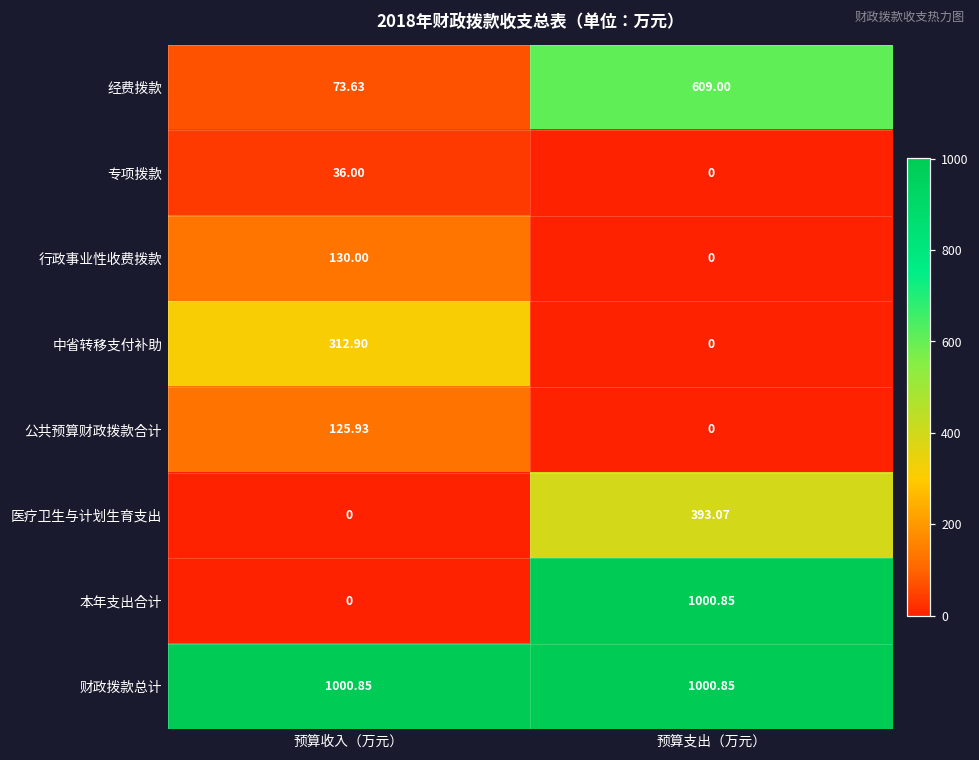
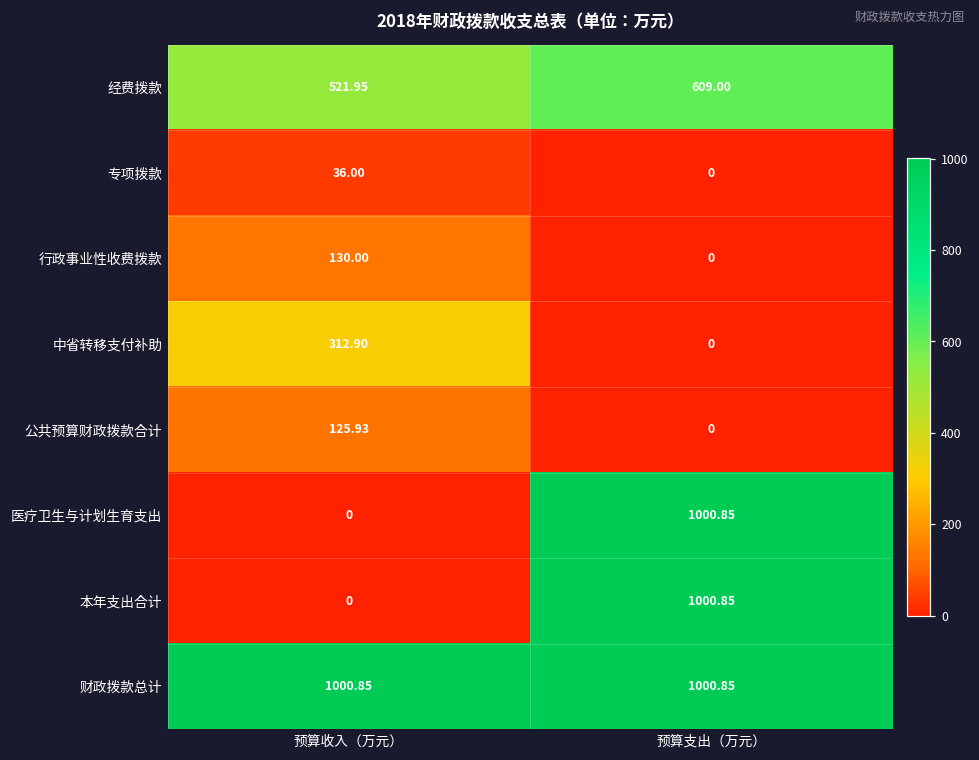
  {
    "经费拨款": {
-     "预算收入（万元）": 73.63,
+     "预算收入（万元）": 521.95,
      "预算支出（万元）": 609.00
    },
    "专项拨款": {
      "预算收入（万元）": 36.00,
      "预算支出（万元）": 0
    },
    "行政事业性收费拨款": {
      "预算收入（万元）": 130.00,
      "预算支出（万元）": 0
    },
    "中省转移支付补助": {
      "预算收入（万元）": 312.90,
      "预算支出（万元）": 0
    },
    "公共预算财政拨款合计": {
      "预算收入（万元）": 125.93,
      "预算支出（万元）": 0
    },
    "医疗卫生与计划生育支出": {
      "预算收入（万元）": 0,
-     "预算支出（万元）": 393.07
+     "预算支出（万元）": 1000.85
    },
    "本年支出合计": {
      "预算收入（万元）": 0,
      "预算支出（万元）": 1000.85
    },
    "财政拨款总计": {
      "预算收入（万元）": 1000.85,
      "预算支出（万元）": 1000.85
    }
  }
